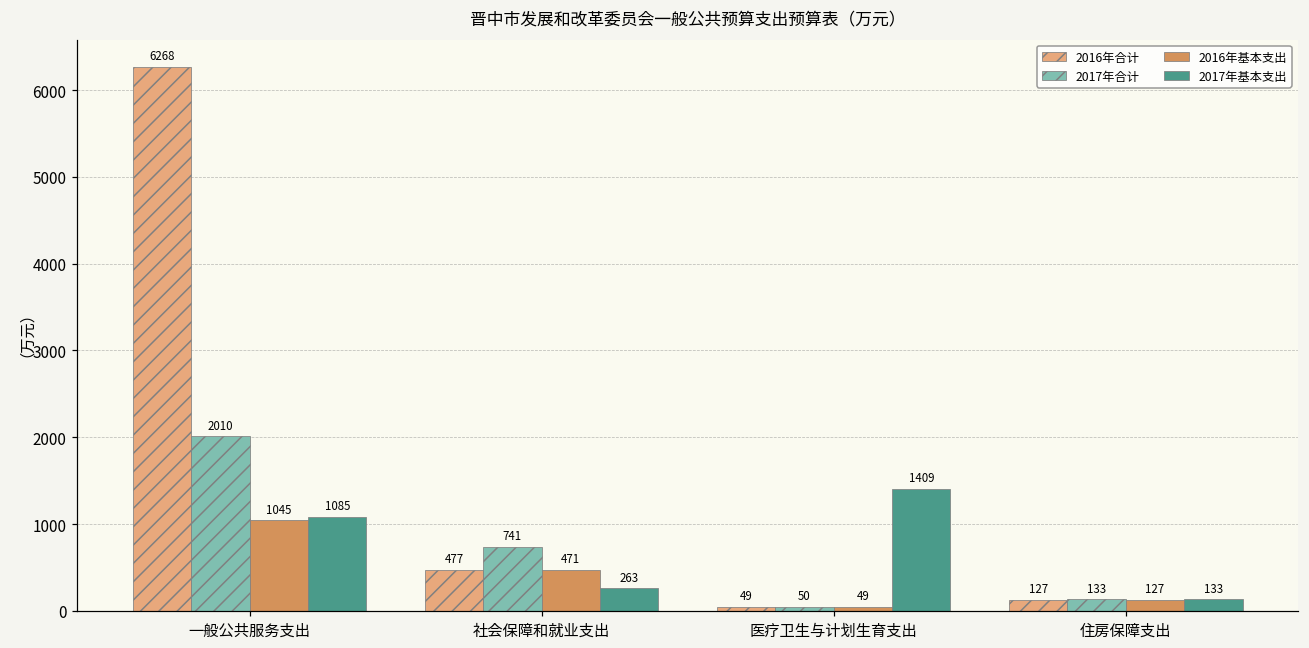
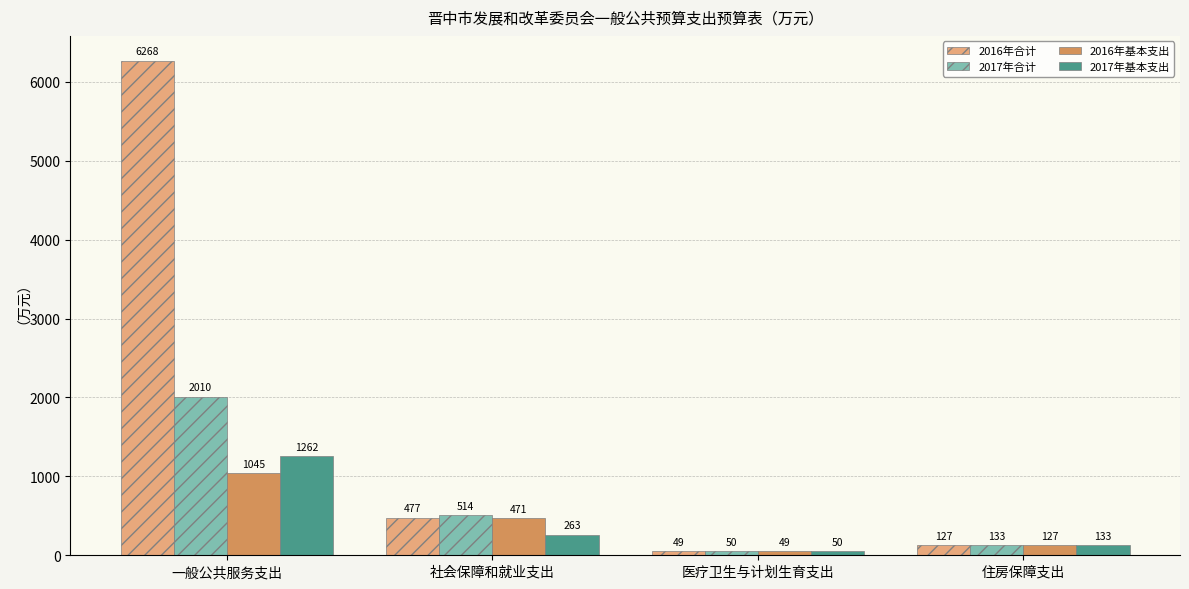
  {
    "2017年合计": {
      "一般公共服务支出": 2010,
-     "社会保障和就业支出": 741,
+     "社会保障和就业支出": 514,
      "医疗卫生与计划生育支出": 50,
      "住房保障支出": 133
    },
    "2017年基本支出": {
-     "一般公共服务支出": 1085,
+     "一般公共服务支出": 1262,
      "社会保障和就业支出": 263,
-     "医疗卫生与计划生育支出": 1409,
+     "医疗卫生与计划生育支出": 50,
      "住房保障支出": 133
    }
  }
